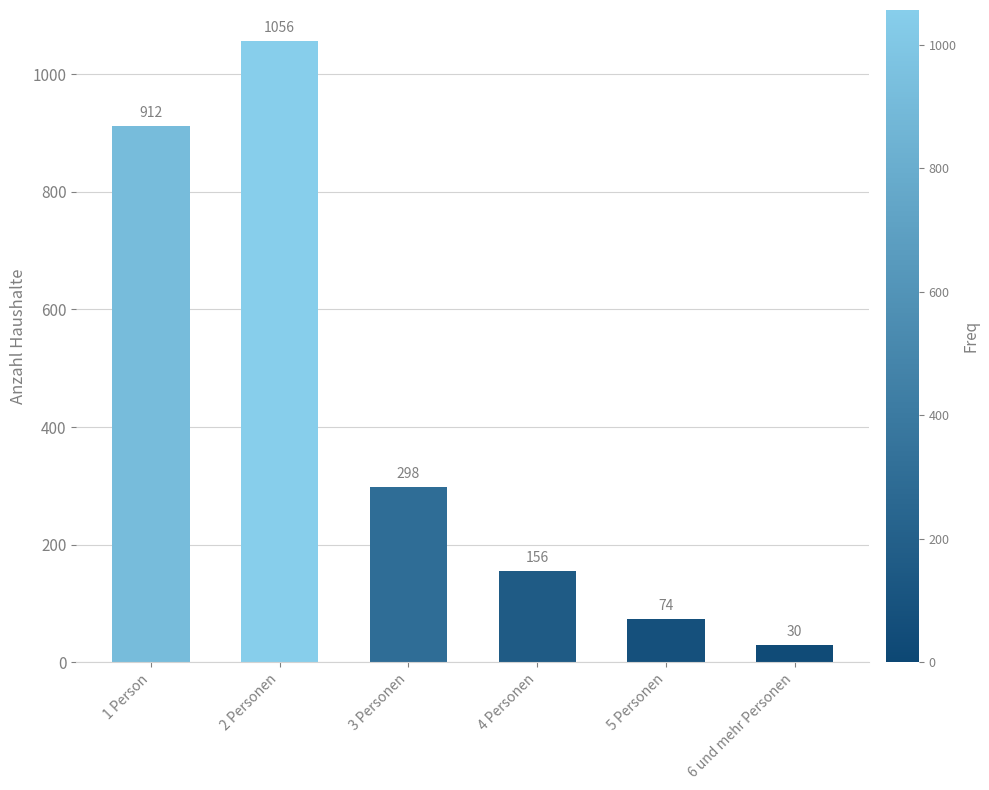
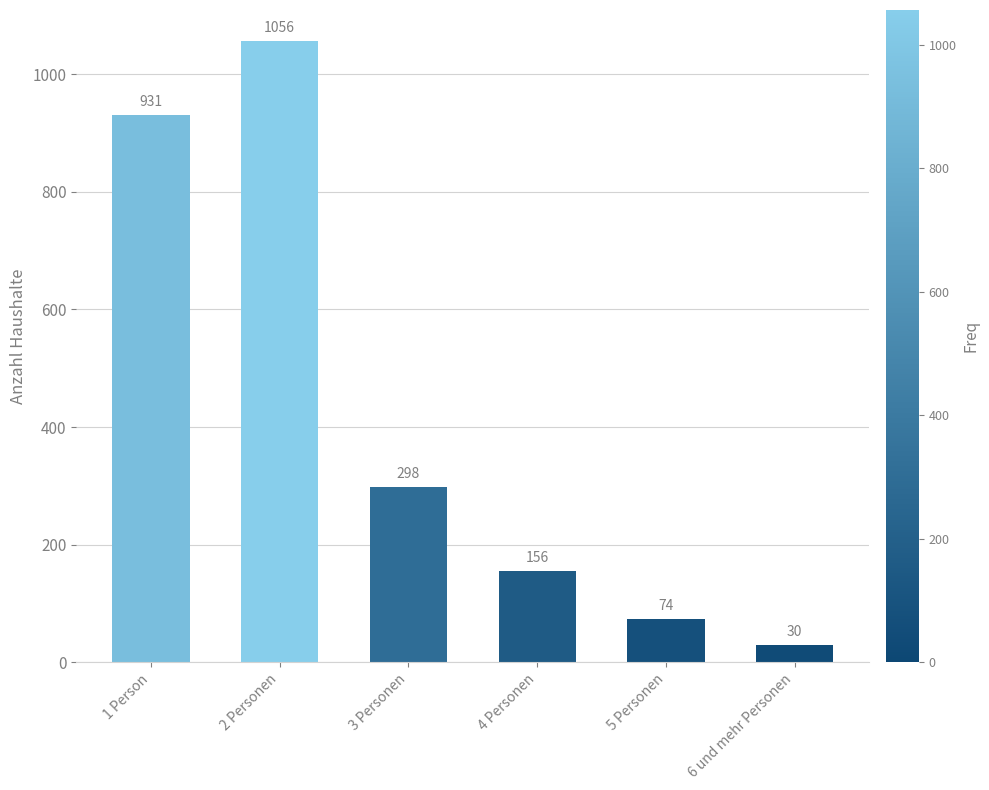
  {
-   "1 Person": 912,
+   "1 Person": 931,
    "2 Personen": 1056,
    "3 Personen": 298,
    "4 Personen": 156,
    "5 Personen": 74,
    "6 und mehr Personen": 30
  }
